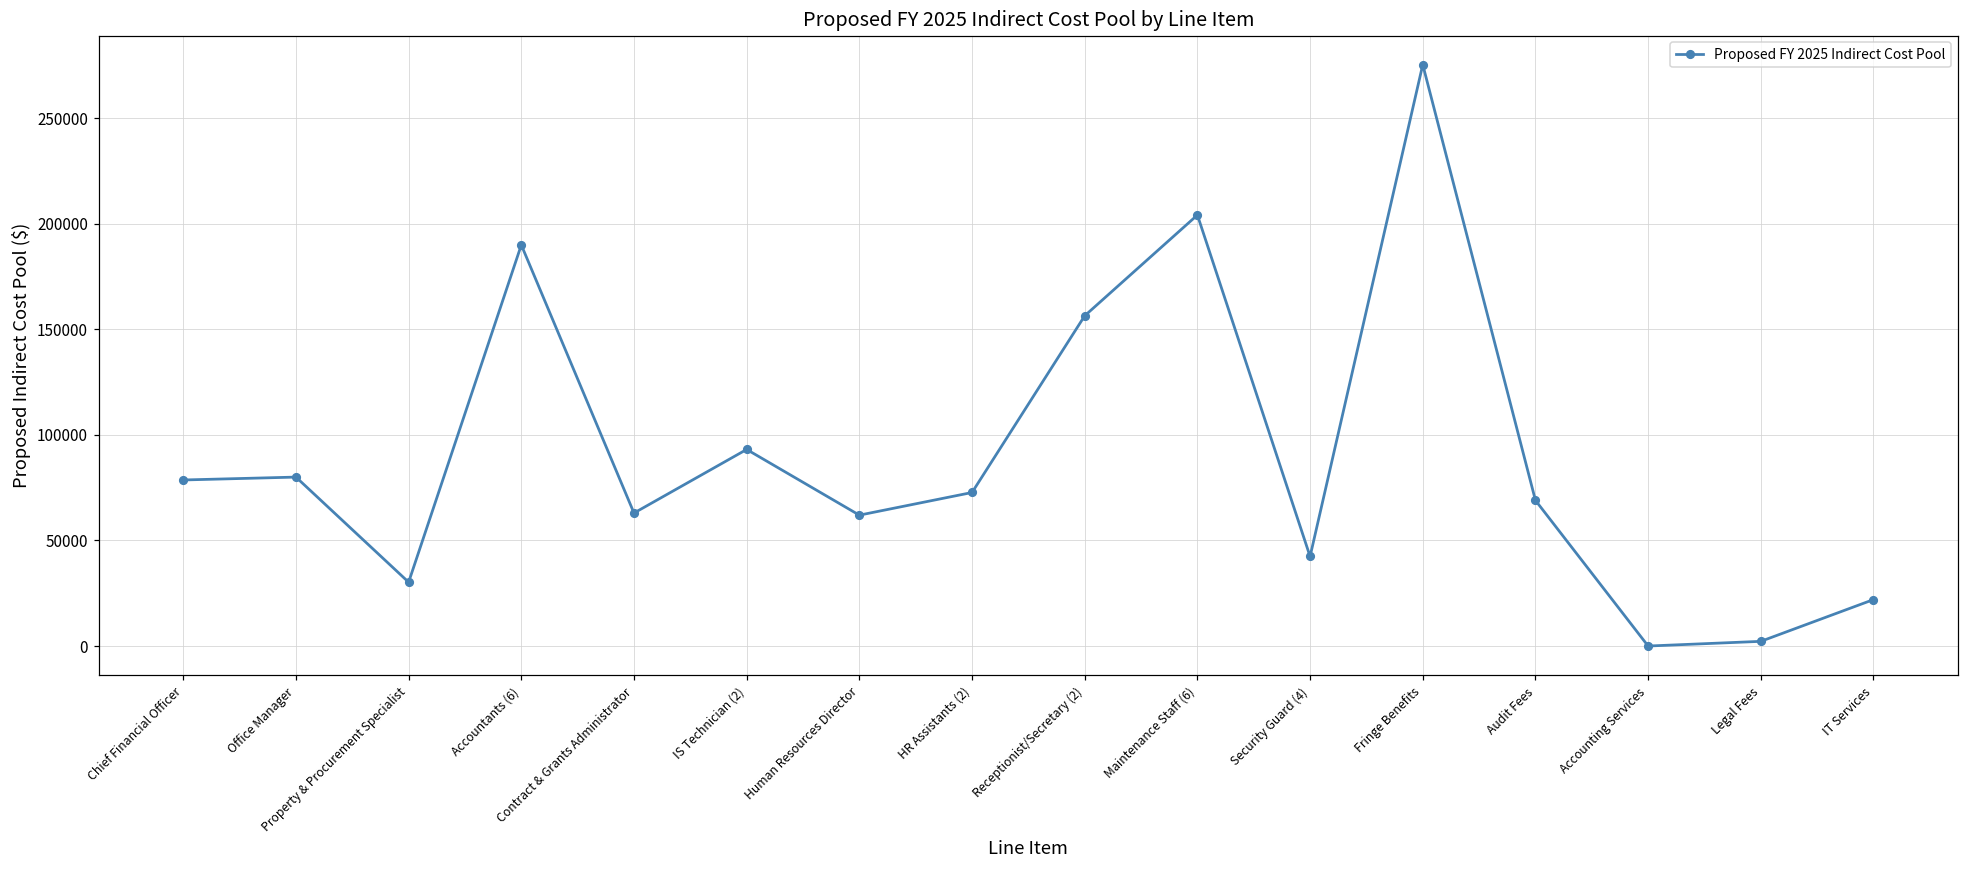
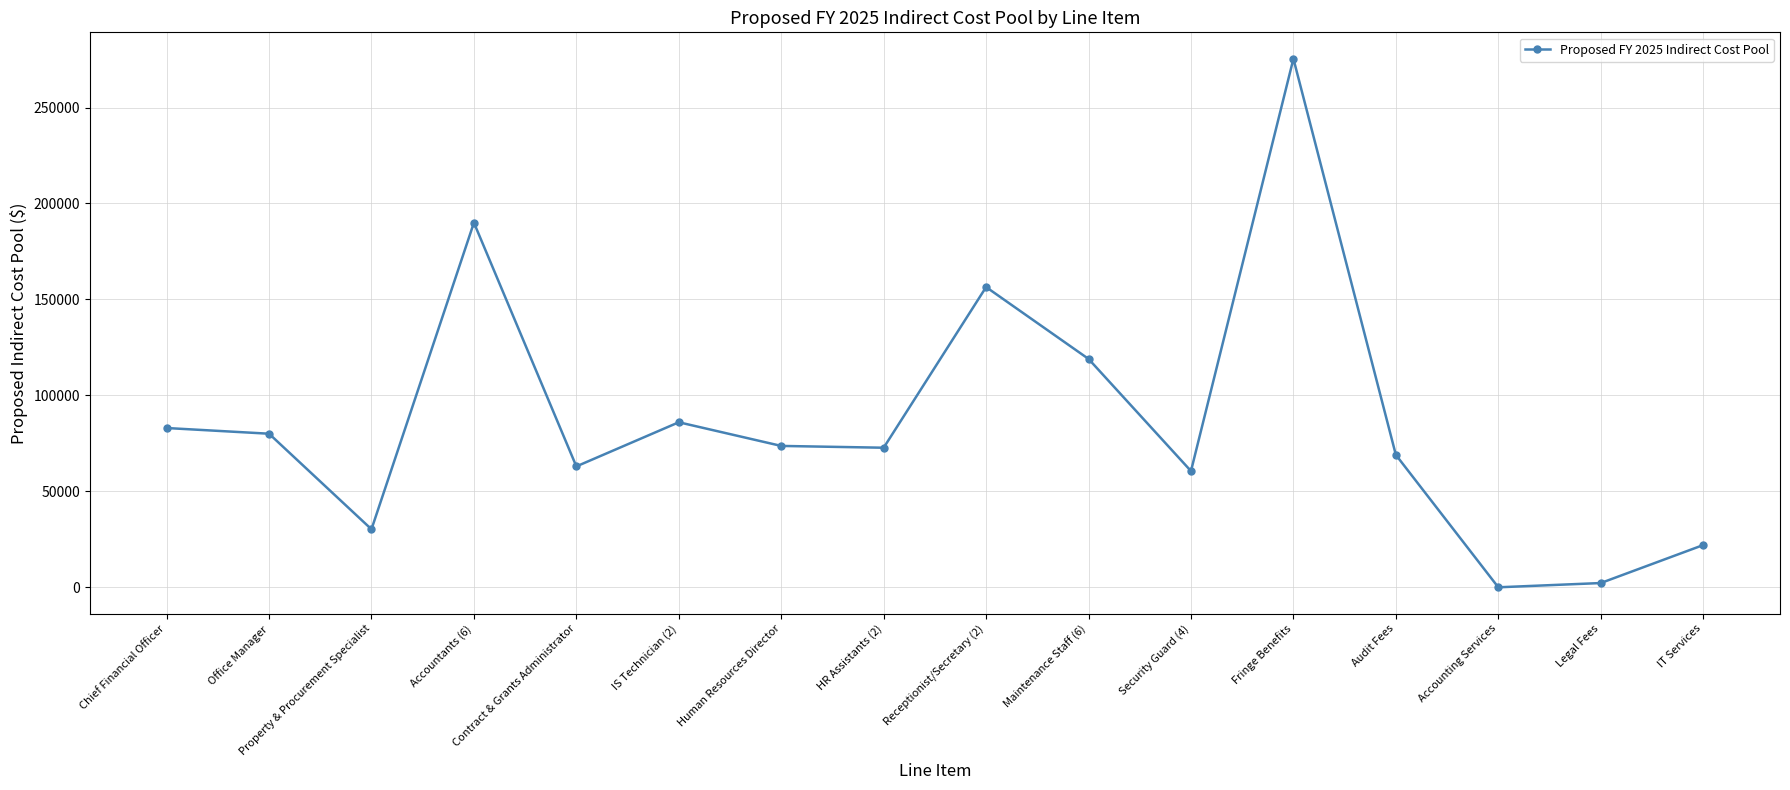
  {
-   "Chief Financial Officer": 79000,
+   "Chief Financial Officer": 83000,
    "Office Manager": 80000,
    "Property & Procurement Specialist": 30000,
    "Accountants (6)": 190000,
    "Contract & Grants Administrator": 63000,
-   "IS Technician (2)": 93000,
-   "Human Resources Director": 62000,
+   "IS Technician (2)": 86000,
+   "Human Resources Director": 74000,
    "HR Assistants (2)": 73000,
    "Receptionist/Secretary (2)": 156000,
-   "Maintenance Staff (6)": 204000,
-   "Security Guard (4)": 42000,
+   "Maintenance Staff (6)": 119000,
+   "Security Guard (4)": 61000,
    "Fringe Benefits": 275000,
    "Audit Fees": 69000,
    "Accounting Services": 0,
    "Legal Fees": 2000,
    "IT Services": 22000
  }
